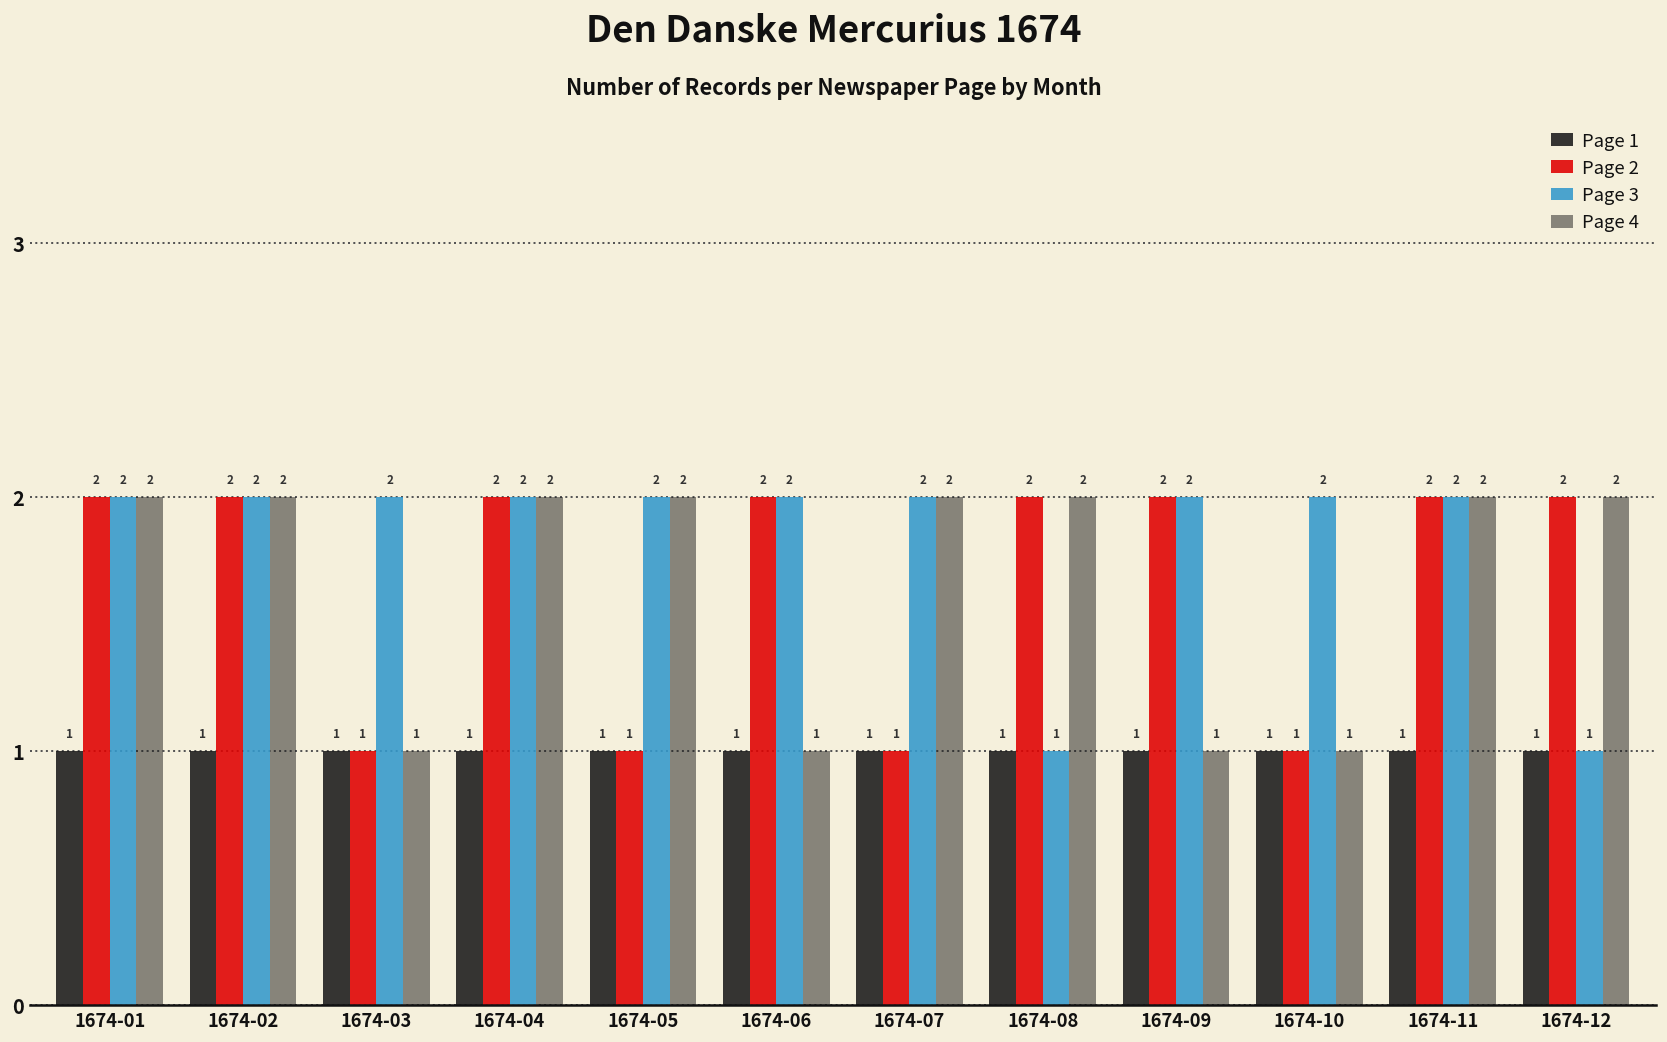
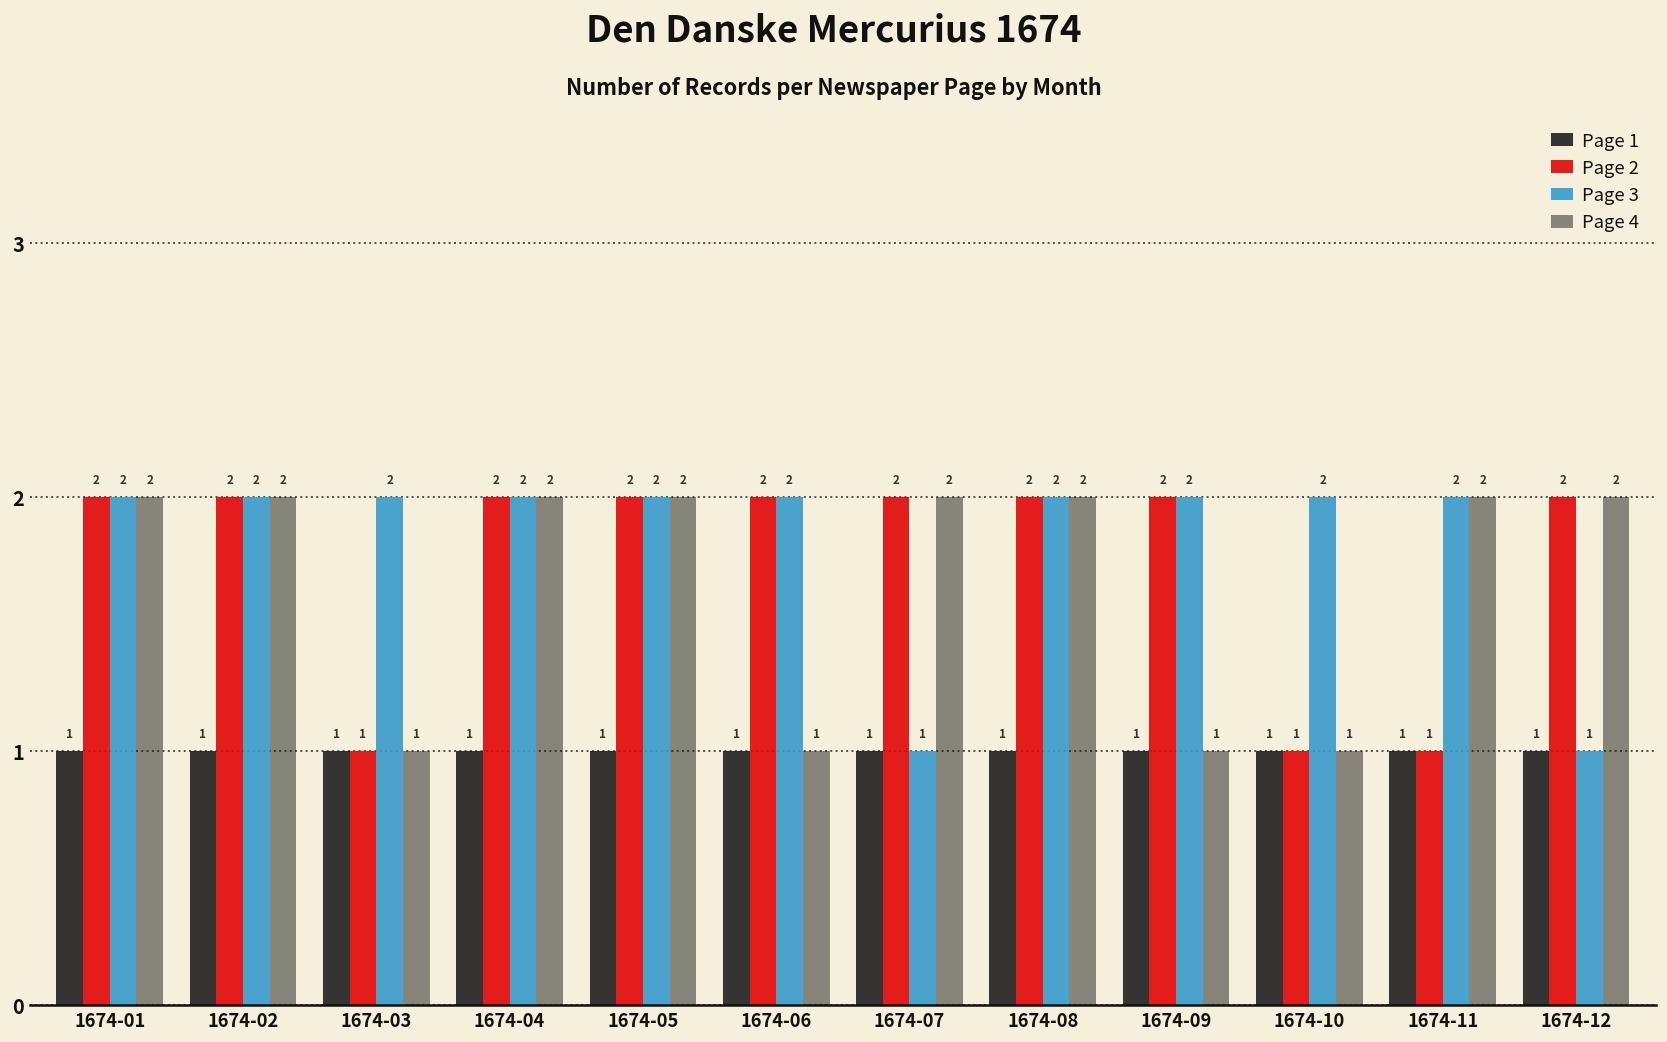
  {
    "Page 2": {
      "1674-01": 2,
      "1674-02": 2,
      "1674-03": 1,
      "1674-04": 2,
-     "1674-05": 1,
+     "1674-05": 2,
      "1674-06": 2,
-     "1674-07": 1,
+     "1674-07": 2,
      "1674-08": 2,
      "1674-09": 2,
      "1674-10": 1,
-     "1674-11": 2,
+     "1674-11": 1,
      "1674-12": 2
    },
    "Page 3": {
      "1674-01": 2,
      "1674-02": 2,
      "1674-03": 2,
      "1674-04": 2,
      "1674-05": 2,
      "1674-06": 2,
-     "1674-07": 2,
-     "1674-08": 1,
+     "1674-07": 1,
+     "1674-08": 2,
      "1674-09": 2,
      "1674-10": 2,
      "1674-11": 2,
      "1674-12": 1
    }
  }
